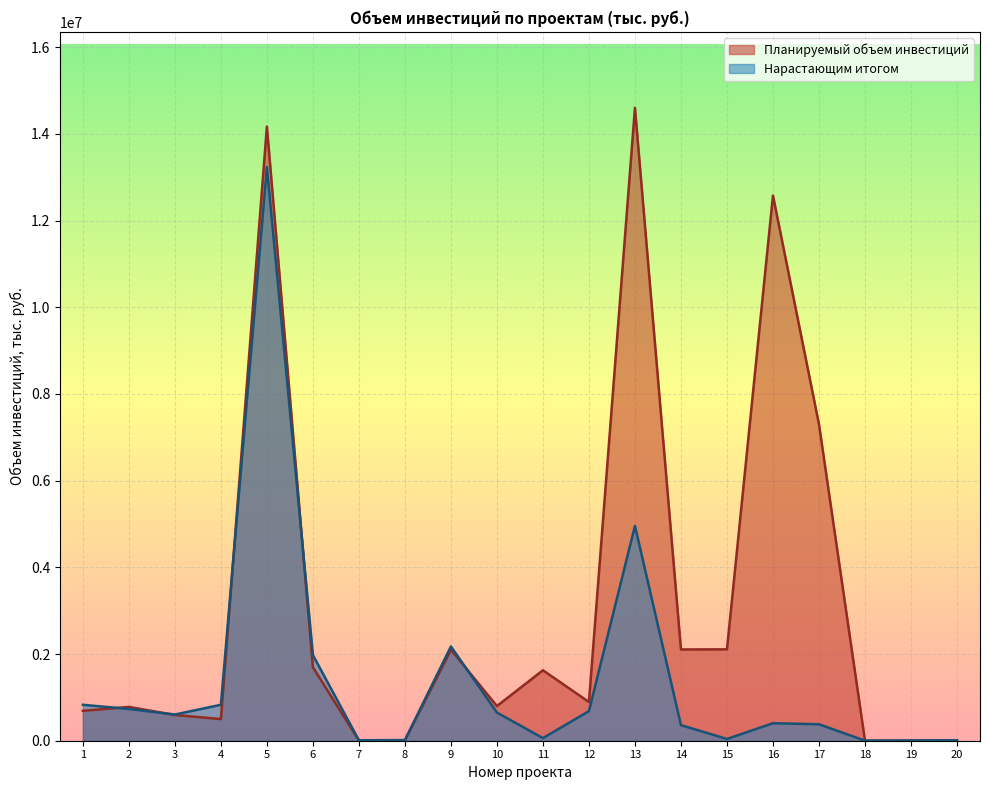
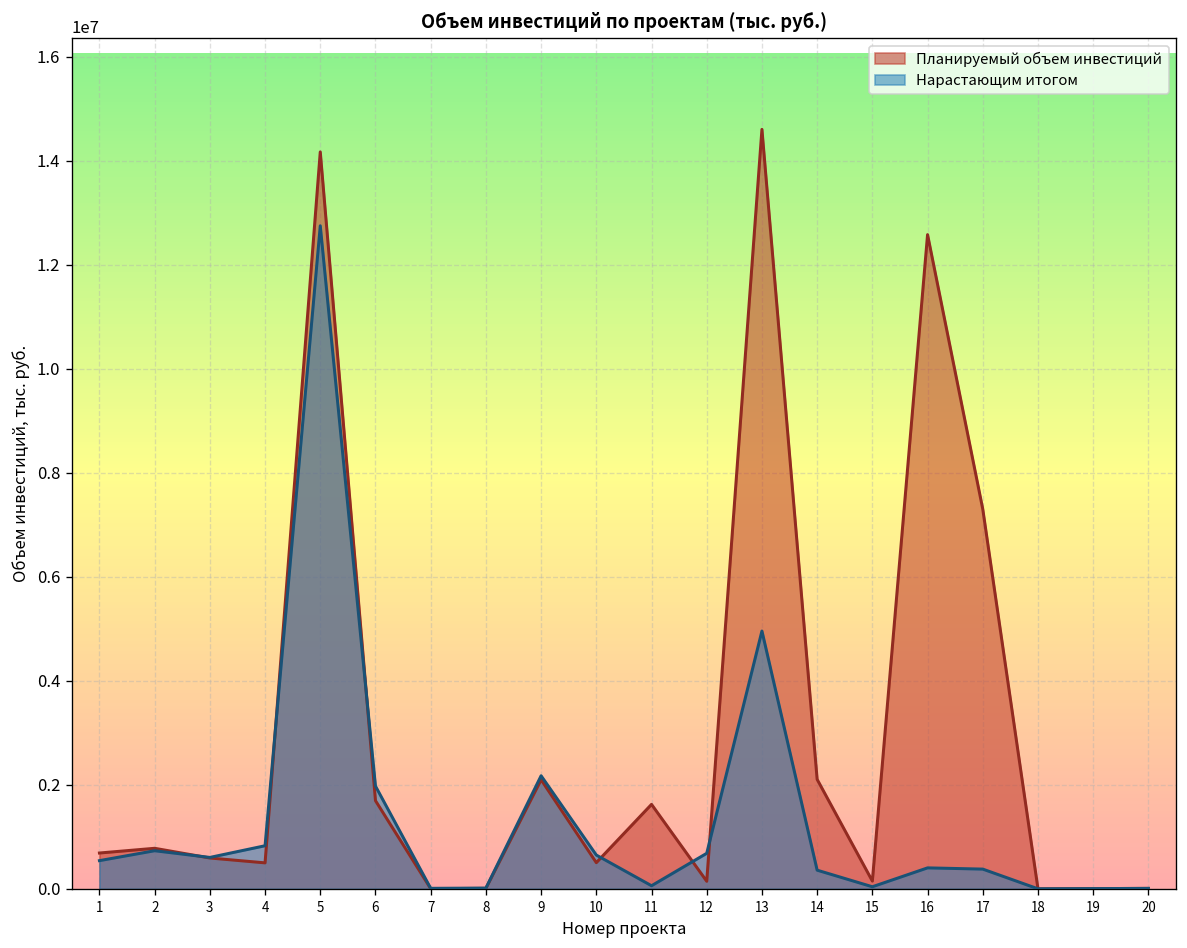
  {
    "Планируемый объем инвестиций": {
      "1": 700000,
      "4": 500000,
      "5": 14200000,
      "6": 1700000,
      "9": 2100000,
-     "10": 800000,
+     "10": 500000,
      "11": 1600000,
-     "12": 900000,
+     "12": 100000,
      "13": 14600000,
      "14": 2100000,
-     "15": 2100000,
+     "15": 200000,
      "16": 12600000,
      "17": 7300000
    },
    "Нарастающим итогом": {
-     "1": 800000,
+     "1": 500000,
      "4": 800000,
-     "5": 13200000,
+     "5": 12700000,
      "6": 2000000,
      "9": 2200000,
      "10": 700000,
      "11": 100000,
      "12": 700000,
      "13": 5000000,
      "14": 400000,
      "15": 0,
      "16": 400000,
      "17": 400000
    }
  }
